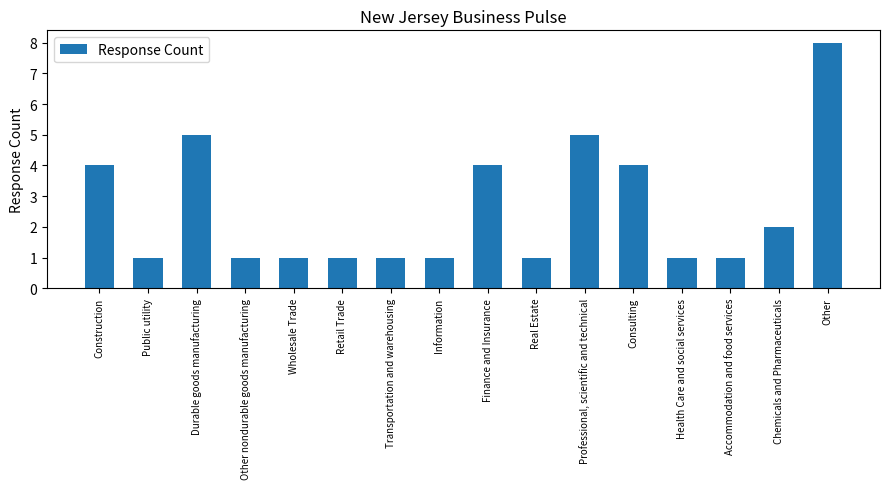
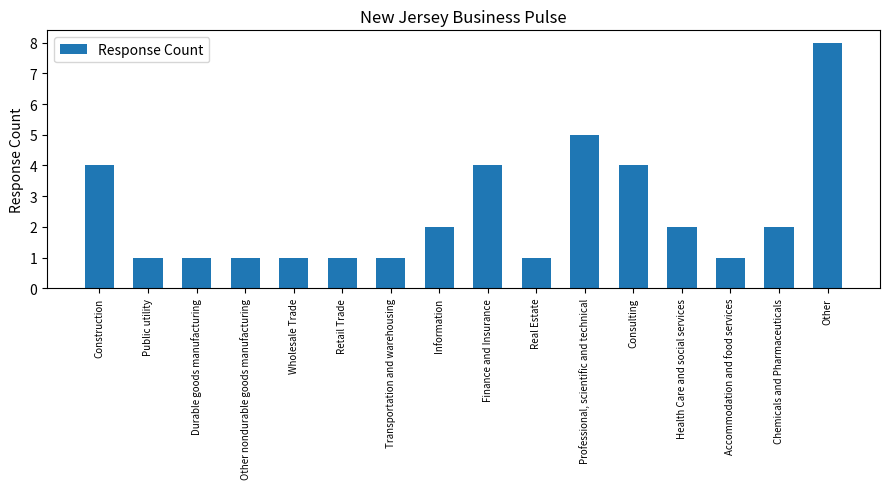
  {
    "Construction": 4,
    "Public utility": 1,
-   "Durable goods manufacturing": 5,
+   "Durable goods manufacturing": 1,
    "Other nondurable goods manufacturing": 1,
    "Wholesale Trade": 1,
    "Retail Trade": 1,
    "Transportation and warehousing": 1,
-   "Information": 1,
+   "Information": 2,
    "Finance and Insurance": 4,
    "Real Estate": 1,
    "Professional, scientific and technical": 5,
    "Consulting": 4,
-   "Health Care and social services": 1,
+   "Health Care and social services": 2,
    "Accommodation and food services": 1,
    "Chemicals and Pharmaceuticals": 2,
    "Other": 8
  }
